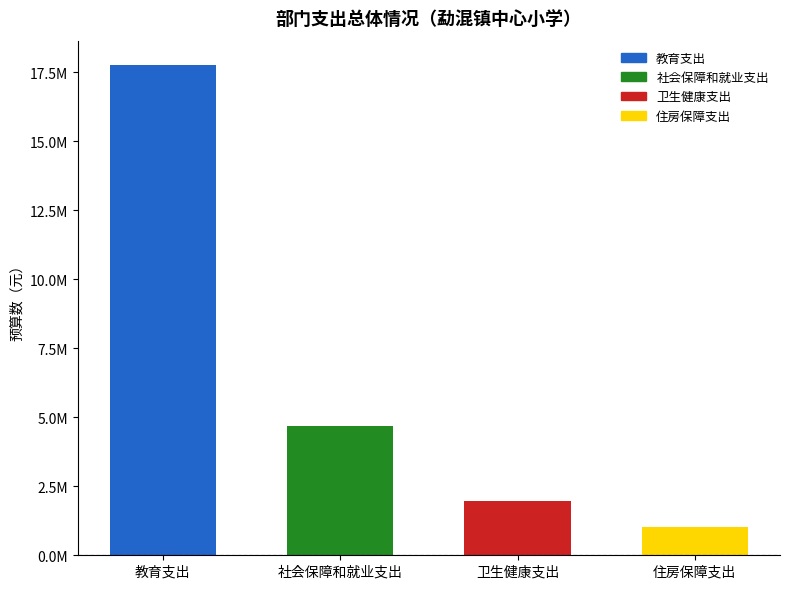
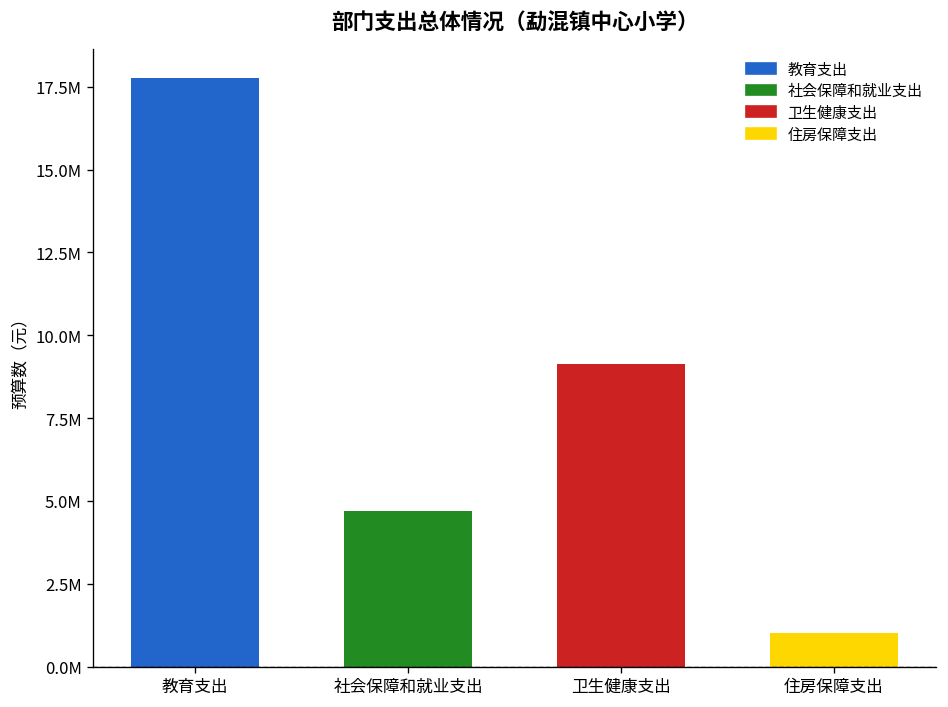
  {
    "教育支出": 17800000,
    "社会保障和就业支出": 4700000,
-   "卫生健康支出": 1900000,
+   "卫生健康支出": 9100000,
    "住房保障支出": 1000000
  }
